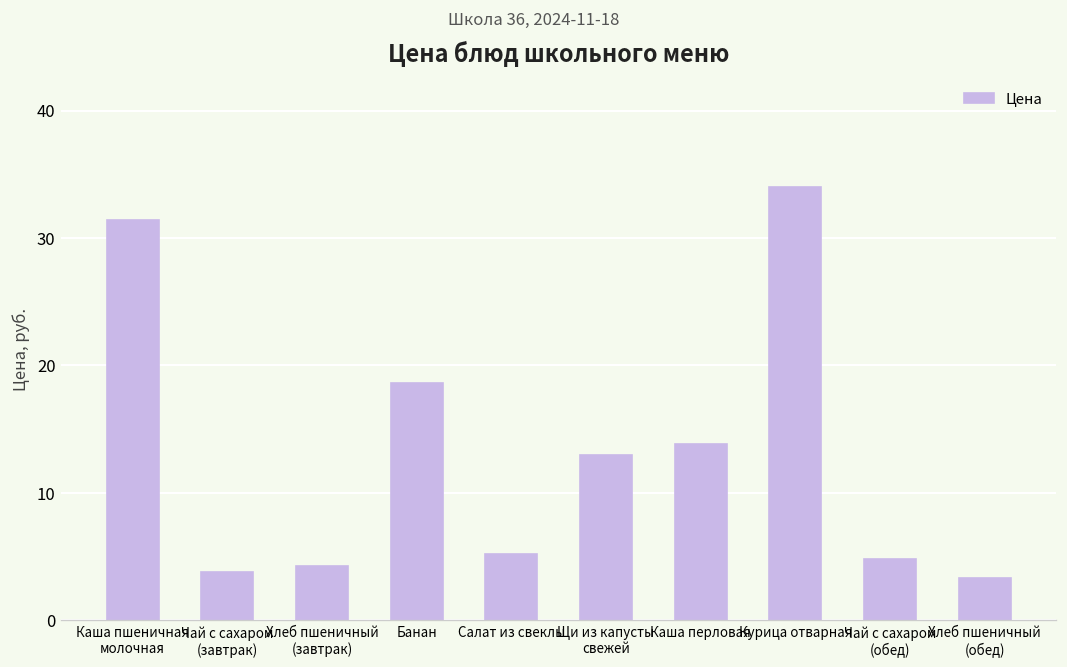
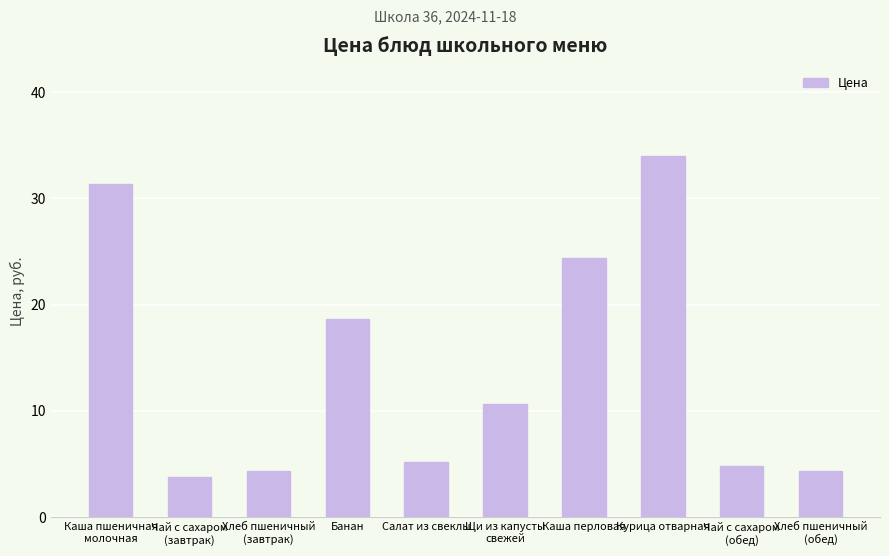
  {
    "Каша пшеничная молочная": 31.4,
    "Чай с сахаром (завтрак)": 3.8,
    "Хлеб пшеничный (завтрак)": 4.3,
    "Банан": 18.6,
    "Салат из свеклы": 5.2,
-   "Щи из капусты свежей": 13.0,
-   "Каша перловая": 13.8,
+   "Щи из капусты свежей": 10.6,
+   "Каша перловая": 24.4,
    "Курица отварная": 34.0,
    "Чай с сахаром (обед)": 4.8,
-   "Хлеб пшеничный (обед)": 3.4
+   "Хлеб пшеничный (обед)": 4.3
  }
